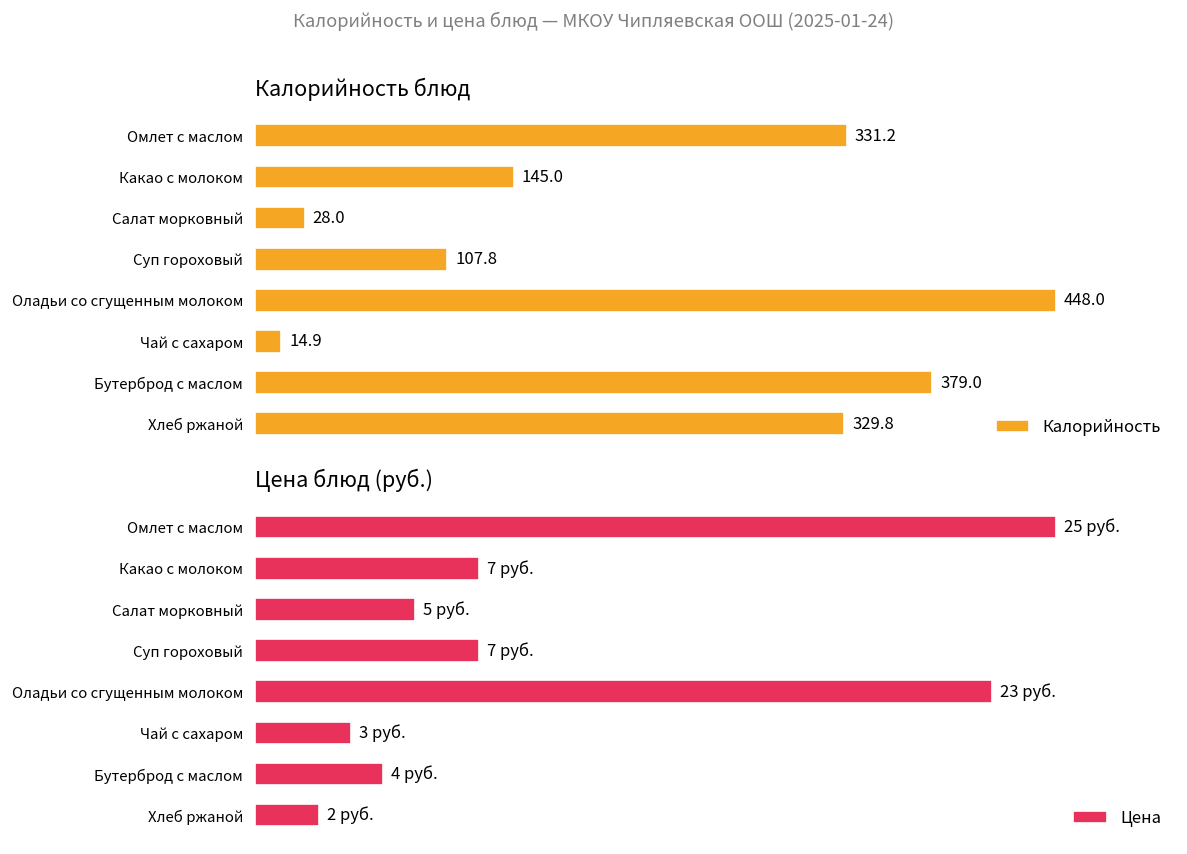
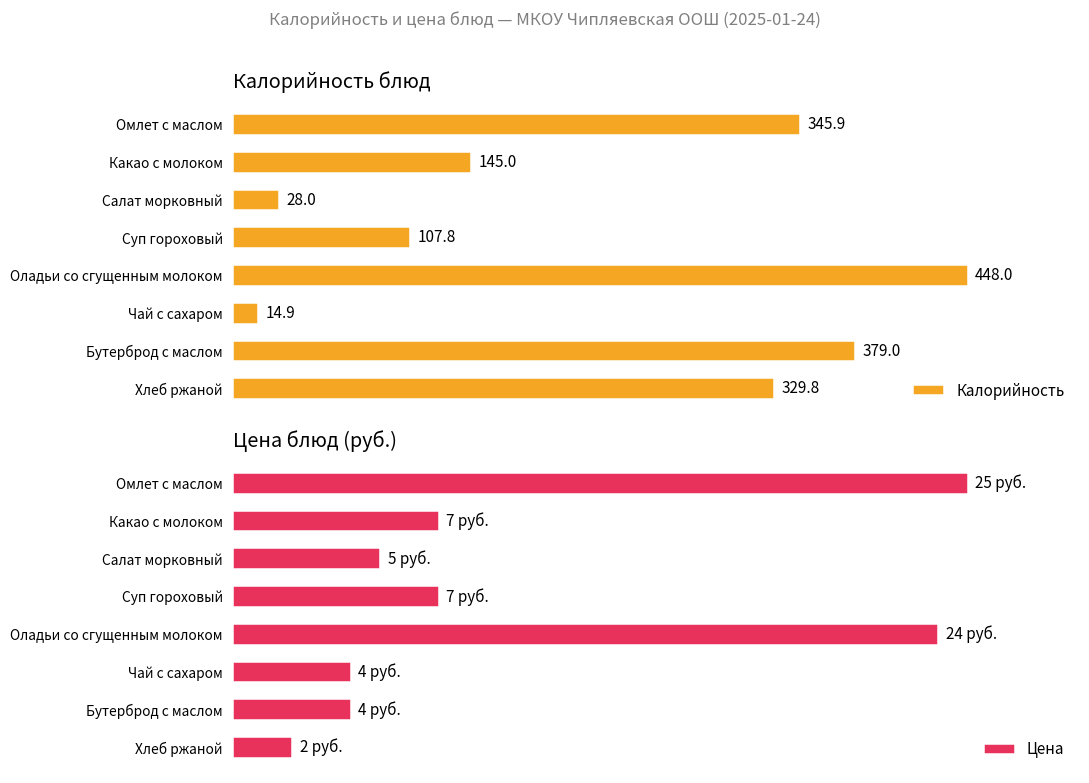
  {
    "Калорийность блюд": {
-     "Омлет с маслом": 331.2,
+     "Омлет с маслом": 345.9,
      "Какао с молоком": 145.0,
      "Салат морковный": 28.0,
      "Суп гороховый": 107.8,
      "Оладьи со сгущенным молоком": 448.0,
      "Чай с сахаром": 14.9,
      "Бутерброд с маслом": 379.0,
      "Хлеб ржаной": 329.8
    },
    "Цена блюд (руб.)": {
      "Омлет с маслом": 25,
      "Какао с молоком": 7,
      "Салат морковный": 5,
      "Суп гороховый": 7,
-     "Оладьи со сгущенным молоком": 23,
-     "Чай с сахаром": 3,
+     "Оладьи со сгущенным молоком": 24,
+     "Чай с сахаром": 4,
      "Бутерброд с маслом": 4,
      "Хлеб ржаной": 2
    }
  }
